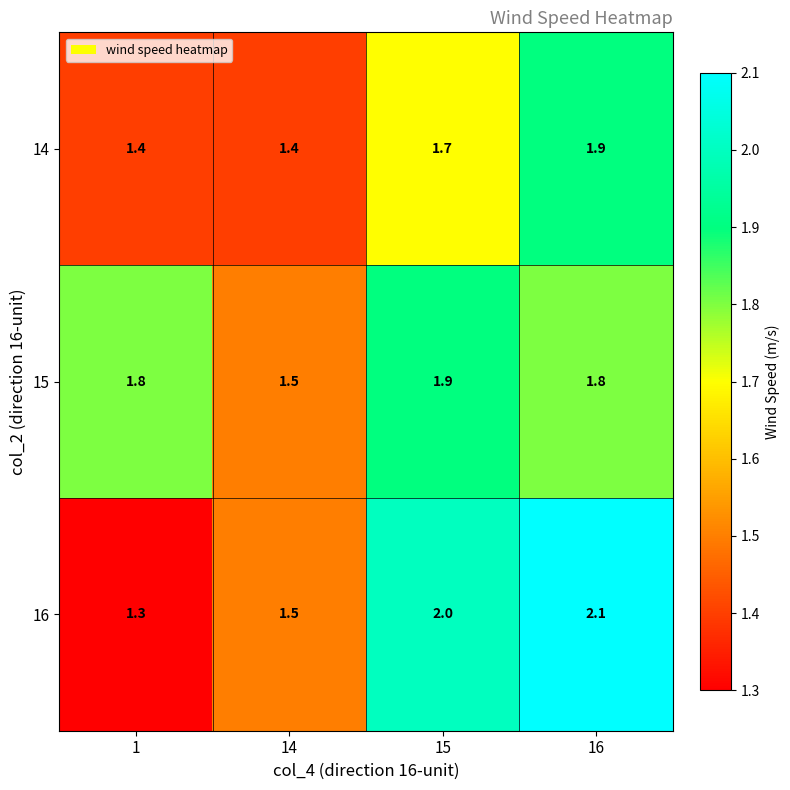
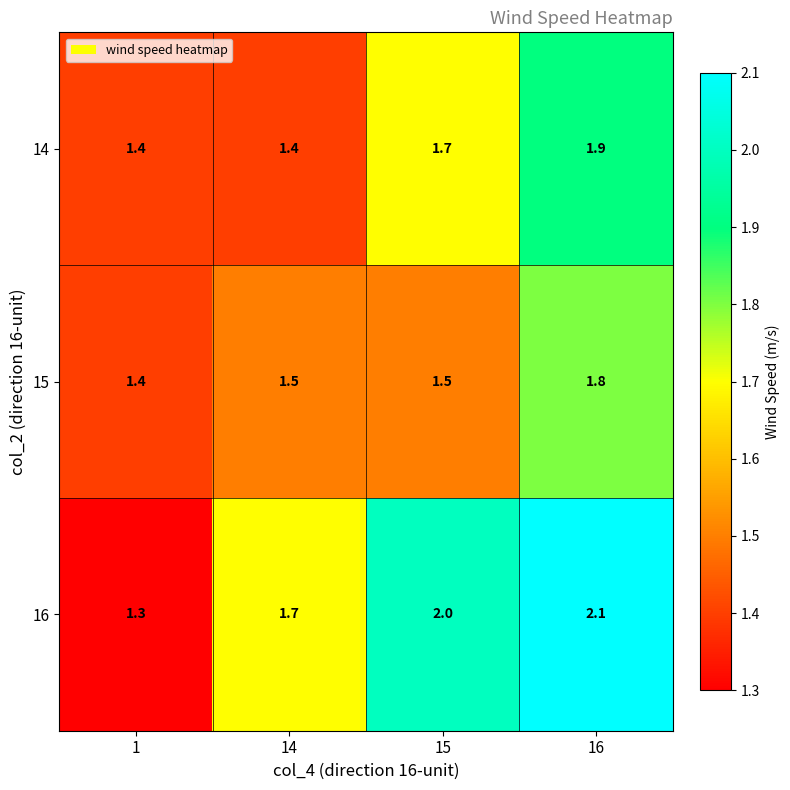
  {
    "14": {
      "1": 1.4,
      "14": 1.4,
      "15": 1.7,
      "16": 1.9
    },
    "15": {
-     "1": 1.8,
+     "1": 1.4,
      "14": 1.5,
-     "15": 1.9,
+     "15": 1.5,
      "16": 1.8
    },
    "16": {
      "1": 1.3,
-     "14": 1.5,
+     "14": 1.7,
      "15": 2.0,
      "16": 2.1
    }
  }
